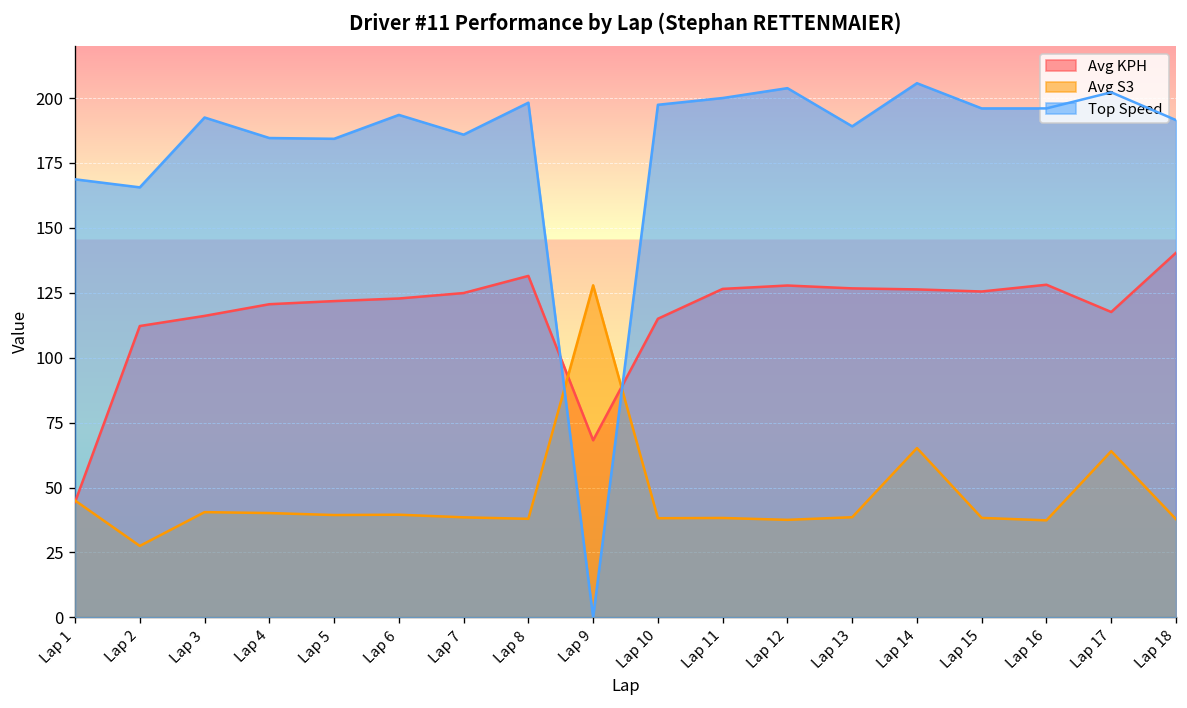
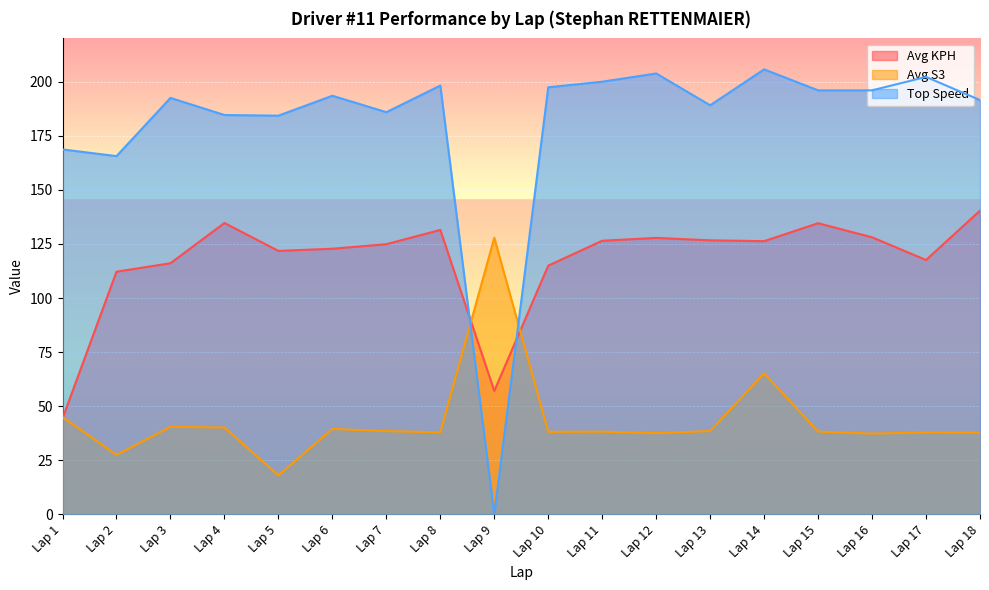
  {
    "Avg KPH": {
      "Lap 2": 112,
      "Lap 3": 116,
-     "Lap 4": 121,
+     "Lap 4": 135,
      "Lap 5": 122,
      "Lap 6": 123,
      "Lap 7": 125,
      "Lap 8": 132,
-     "Lap 9": 68,
+     "Lap 9": 57,
      "Lap 10": 115,
      "Lap 11": 127,
      "Lap 12": 128,
      "Lap 13": 127,
      "Lap 14": 126,
-     "Lap 15": 126,
+     "Lap 15": 135,
      "Lap 16": 128,
      "Lap 17": 118,
      "Lap 18": 140
    },
    "Avg S3": {
      "Lap 2": 28,
      "Lap 3": 41,
      "Lap 4": 40,
-     "Lap 5": 39,
+     "Lap 5": 18,
      "Lap 6": 40,
      "Lap 7": 39,
      "Lap 8": 38,
      "Lap 9": 128,
      "Lap 10": 38,
      "Lap 11": 38,
      "Lap 12": 38,
      "Lap 13": 39,
      "Lap 14": 65,
      "Lap 15": 38,
      "Lap 16": 37,
-     "Lap 17": 64,
+     "Lap 17": 38,
      "Lap 18": 38
    },
    "Top Speed": {
      "Lap 1": 169,
      "Lap 2": 166,
      "Lap 3": 193,
      "Lap 4": 185,
      "Lap 5": 184,
      "Lap 6": 194,
      "Lap 7": 186,
      "Lap 8": 198,
      "Lap 9": 0,
      "Lap 10": 197,
      "Lap 11": 200,
      "Lap 12": 204,
      "Lap 13": 189,
      "Lap 14": 206,
      "Lap 15": 196,
      "Lap 18": 192
    }
  }
